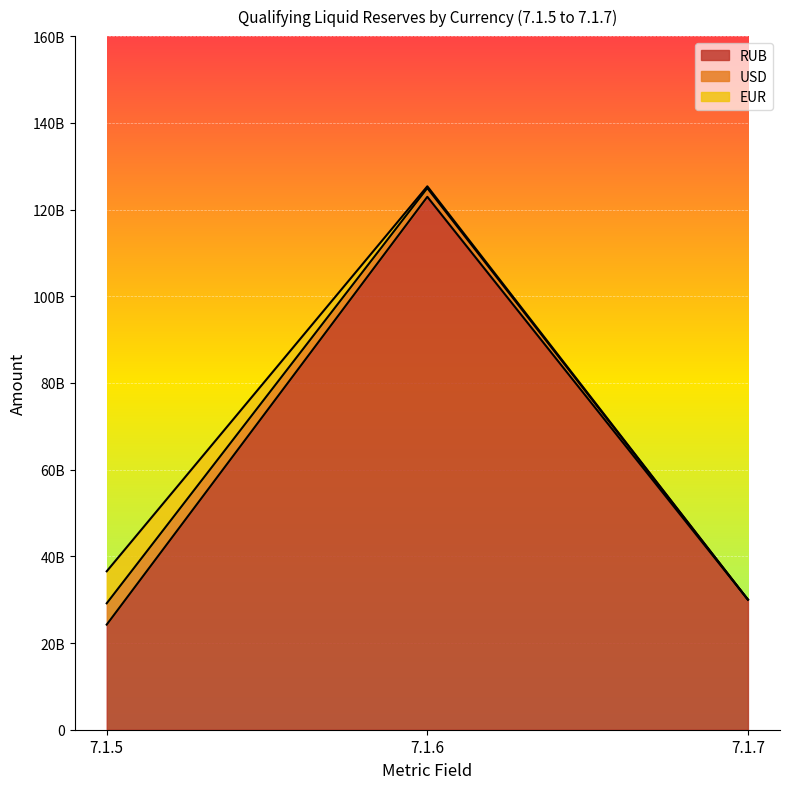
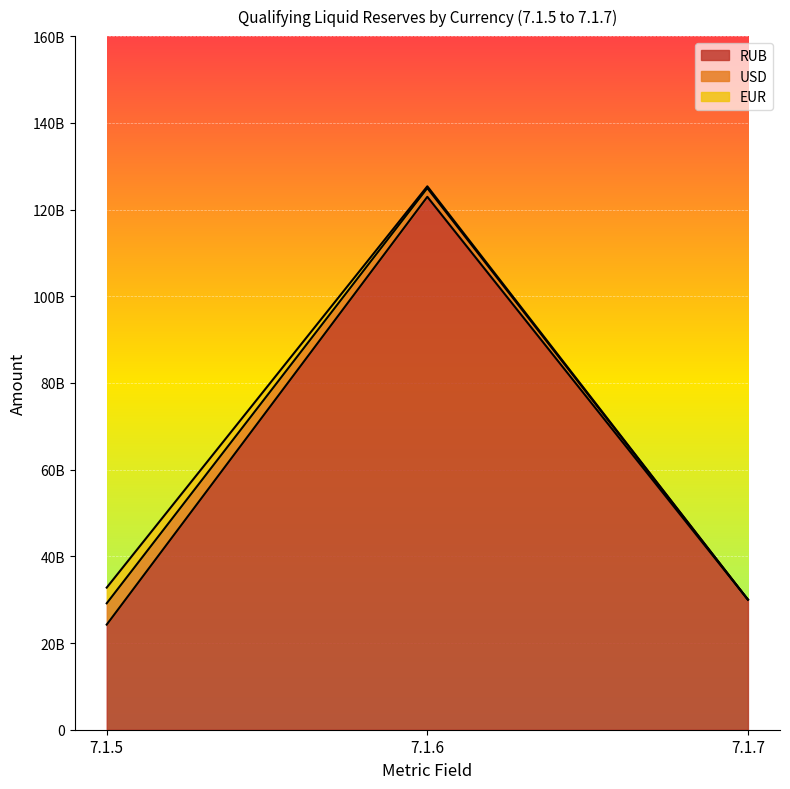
  {
    "RUB": {
      "7.1.5": 24000000000,
      "7.1.6": 123000000000
    },
    "USD": {
      "7.1.5": 5000000000
    },
    "EUR": {
-     "7.1.5": 7000000000
+     "7.1.5": 4000000000
    }
  }
